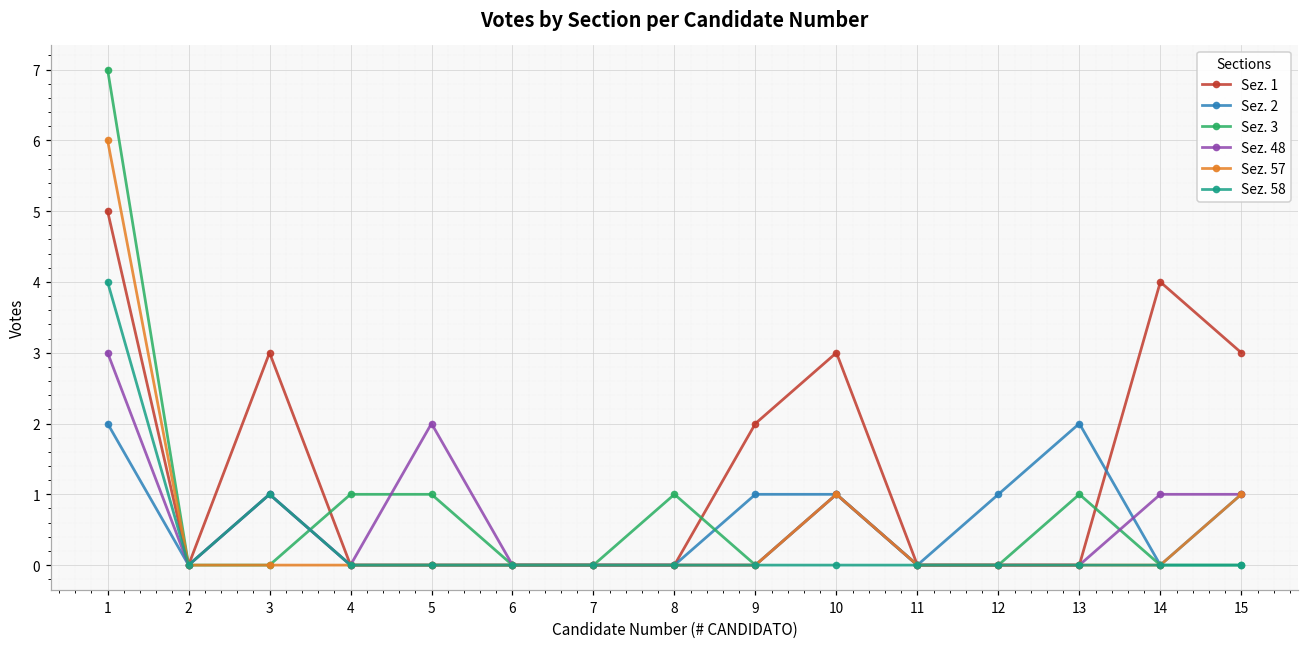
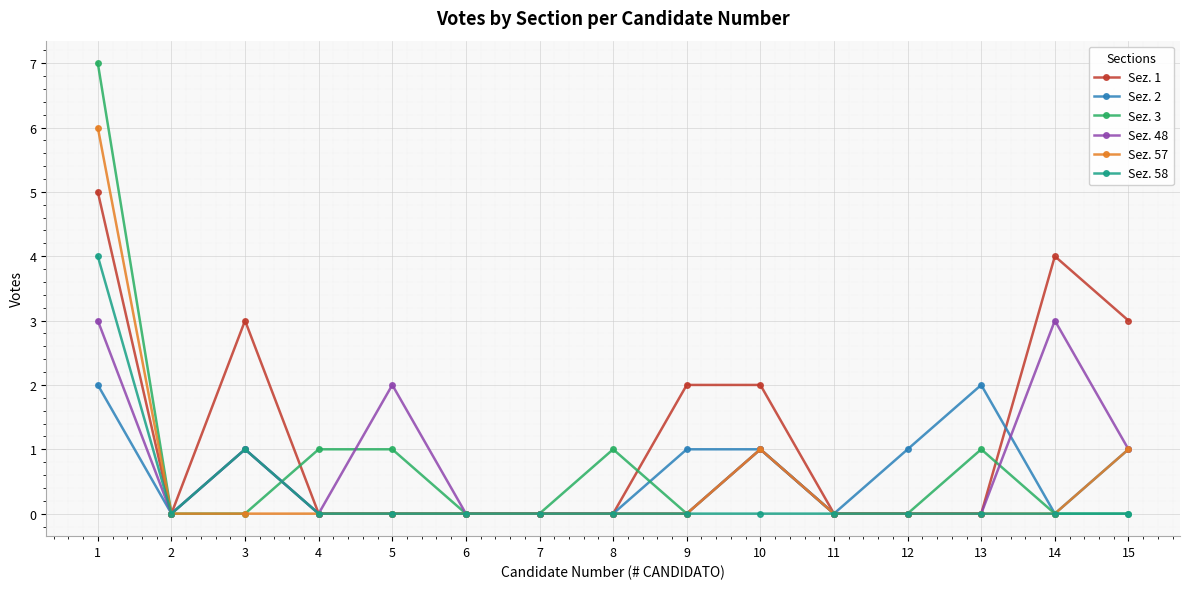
  {
    "Sez. 1": {
      "1": 5,
      "3": 3,
      "9": 2,
-     "10": 3,
+     "10": 2,
      "14": 4,
      "15": 3
    },
    "Sez. 2": {
      "1": 2,
      "9": 1,
      "12": 1,
      "13": 2
    },
    "Sez. 48": {
      "1": 3,
      "5": 2,
-     "14": 1
+     "14": 3
    },
    "Sez. 57": {
      "1": 6
    }
  }
